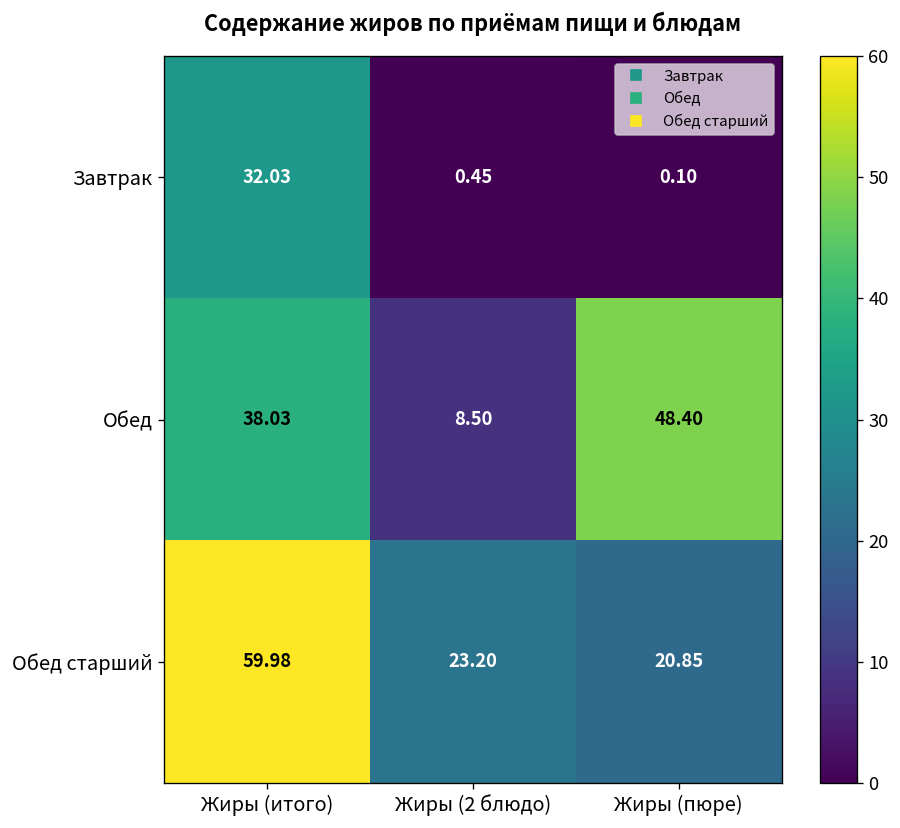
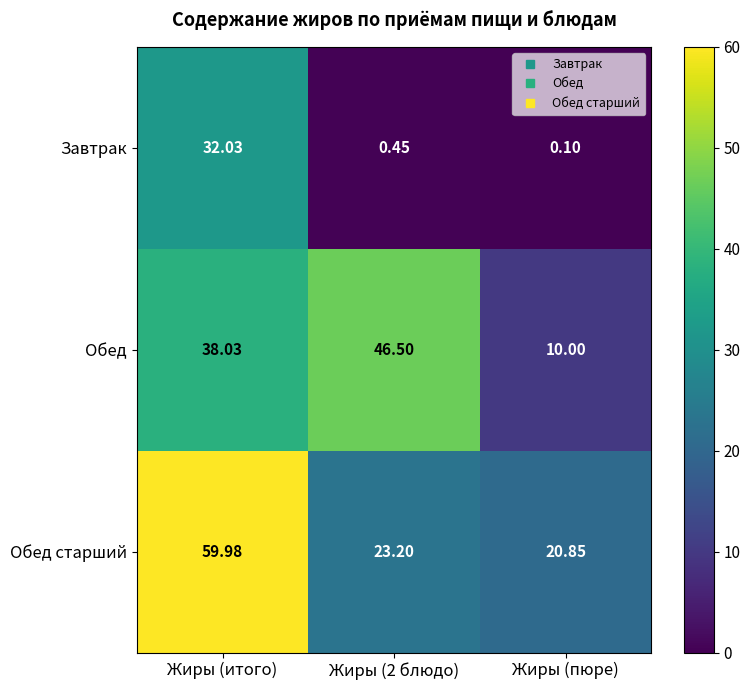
  {
    "Завтрак": {
      "Жиры (итого)": 32.03,
      "Жиры (2 блюдо)": 0.45,
      "Жиры (пюре)": 0.10
    },
    "Обед": {
      "Жиры (итого)": 38.03,
-     "Жиры (2 блюдо)": 8.50,
-     "Жиры (пюре)": 48.40
+     "Жиры (2 блюдо)": 46.50,
+     "Жиры (пюре)": 10.00
    },
    "Обед старший": {
      "Жиры (итого)": 59.98,
      "Жиры (2 блюдо)": 23.20,
      "Жиры (пюре)": 20.85
    }
  }
